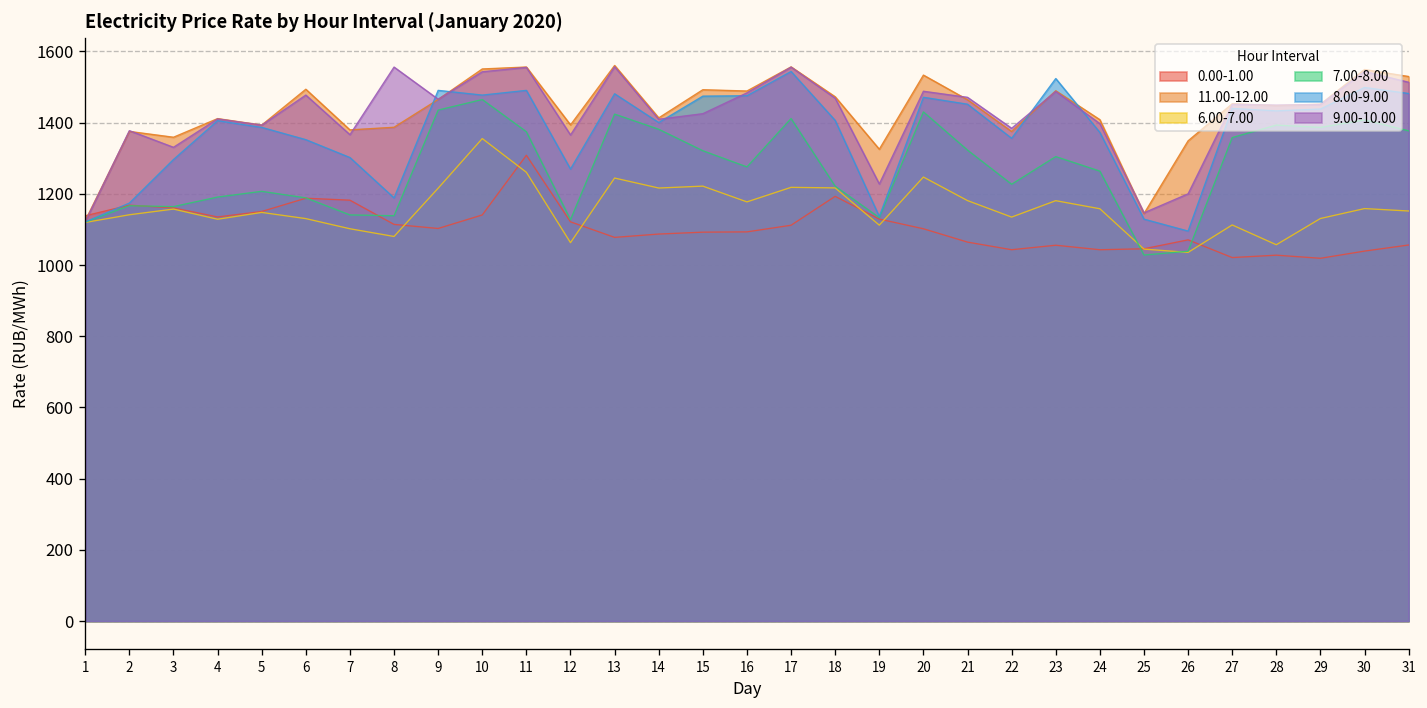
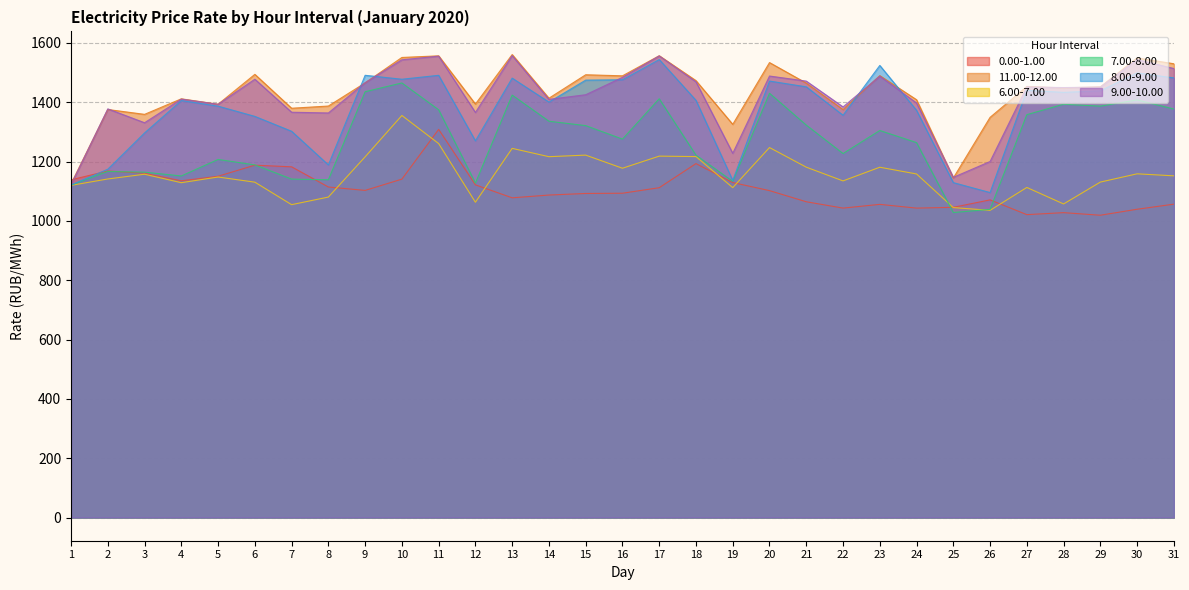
  {
    "6.00-7.00": {
      "2": 1140,
      "6": 1130,
-     "7": 1100,
+     "7": 1050,
      "8": 1080,
      "9": 1220,
      "10": 1360,
      "11": 1260,
      "12": 1060,
      "13": 1240,
      "14": 1220,
      "15": 1220,
      "16": 1180,
      "17": 1220,
      "19": 1110,
      "20": 1250,
      "21": 1180,
      "22": 1130,
      "23": 1180,
      "24": 1160,
      "27": 1110,
      "28": 1060,
      "29": 1130,
      "30": 1160,
      "31": 1150
    },
    "7.00-8.00": {
-     "4": 1190,
+     "4": 1150,
      "5": 1210,
      "7": 1140,
      "8": 1140,
      "9": 1440,
      "10": 1460,
      "11": 1370,
      "13": 1420,
-     "14": 1380,
+     "14": 1340,
      "15": 1320,
      "16": 1280,
      "17": 1410,
      "20": 1430,
      "21": 1320,
      "22": 1230,
      "23": 1300,
      "24": 1260,
      "25": 1030,
      "27": 1360,
      "28": 1390,
      "29": 1390,
      "31": 1380
    },
    "8.00-9.00": {
      "3": 1300,
      "6": 1350,
      "7": 1300,
      "8": 1190,
      "9": 1490,
      "10": 1480,
      "11": 1490,
      "12": 1270,
      "13": 1480,
      "14": 1400,
      "15": 1470,
      "17": 1540,
      "18": 1410,
      "20": 1470,
      "21": 1450,
      "22": 1360,
      "23": 1520,
      "24": 1370,
      "25": 1130,
      "26": 1100,
      "31": 1480
    },
    "9.00-10.00": {
      "3": 1330,
      "6": 1480,
      "7": 1370,
-     "8": 1560,
+     "8": 1360,
      "12": 1370,
      "15": 1430,
      "19": 1230,
      "20": 1490,
      "22": 1380,
      "24": 1400,
      "26": 1200,
      "31": 1510
    }
  }
